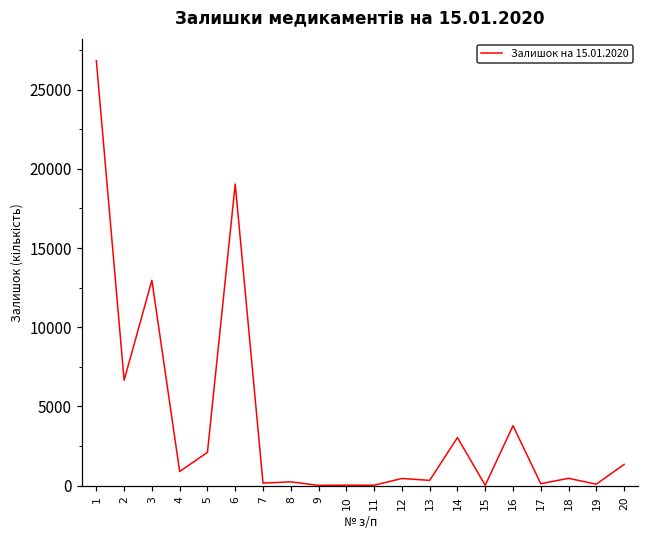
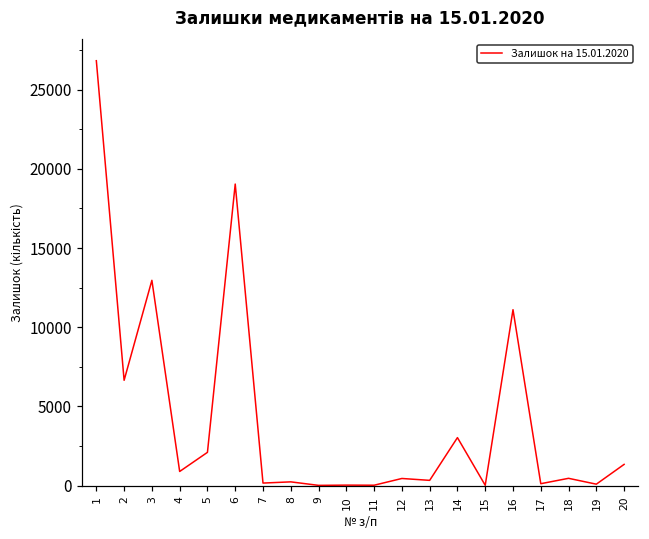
  {
    "1": 26800,
    "2": 6700,
    "3": 13000,
    "4": 900,
    "5": 2100,
    "6": 19000,
    "7": 200,
    "8": 200,
    "9": 0,
    "10": 0,
    "11": 0,
    "12": 500,
    "13": 300,
    "14": 3000,
    "15": 0,
-   "16": 3800,
+   "16": 11100,
    "17": 100,
    "18": 500,
    "19": 100,
    "20": 1300
  }
